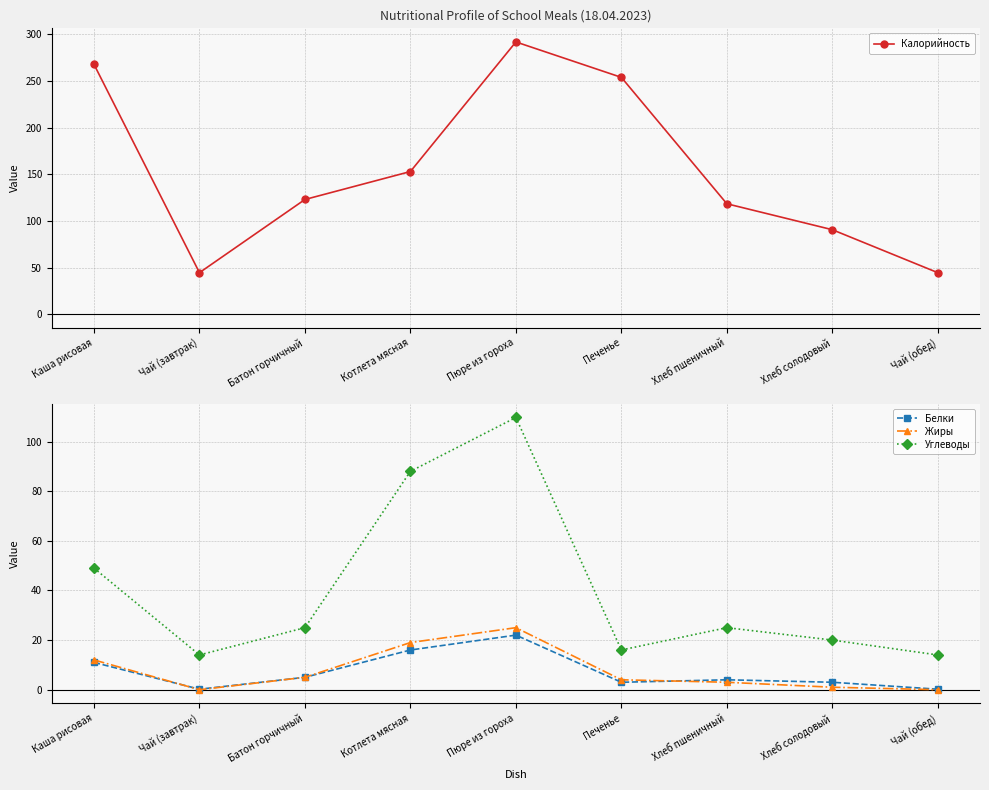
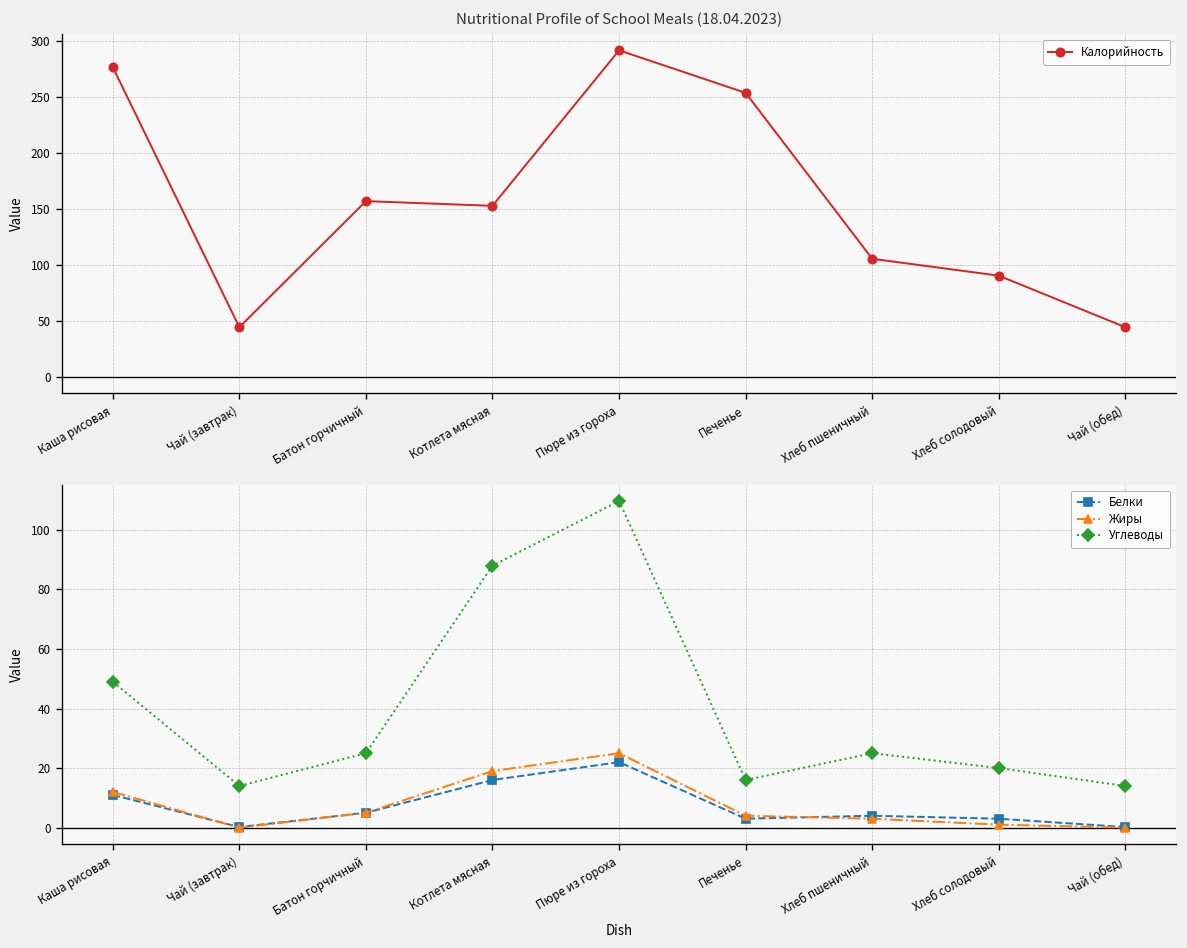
  {
    "Nutritional Profile of School Meals (18.04.2023)": {
-     "Каша рисовая": 270,
+     "Каша рисовая": 280,
      "Чай (завтрак)": 40,
-     "Батон горчичный": 120,
+     "Батон горчичный": 160,
      "Котлета мясная": 150,
      "Пюре из гороха": 290,
      "Печенье": 250,
-     "Хлеб пшеничный": 120,
+     "Хлеб пшеничный": 110,
      "Хлеб солодовый": 90,
      "Чай (обед)": 40
    }
  }
